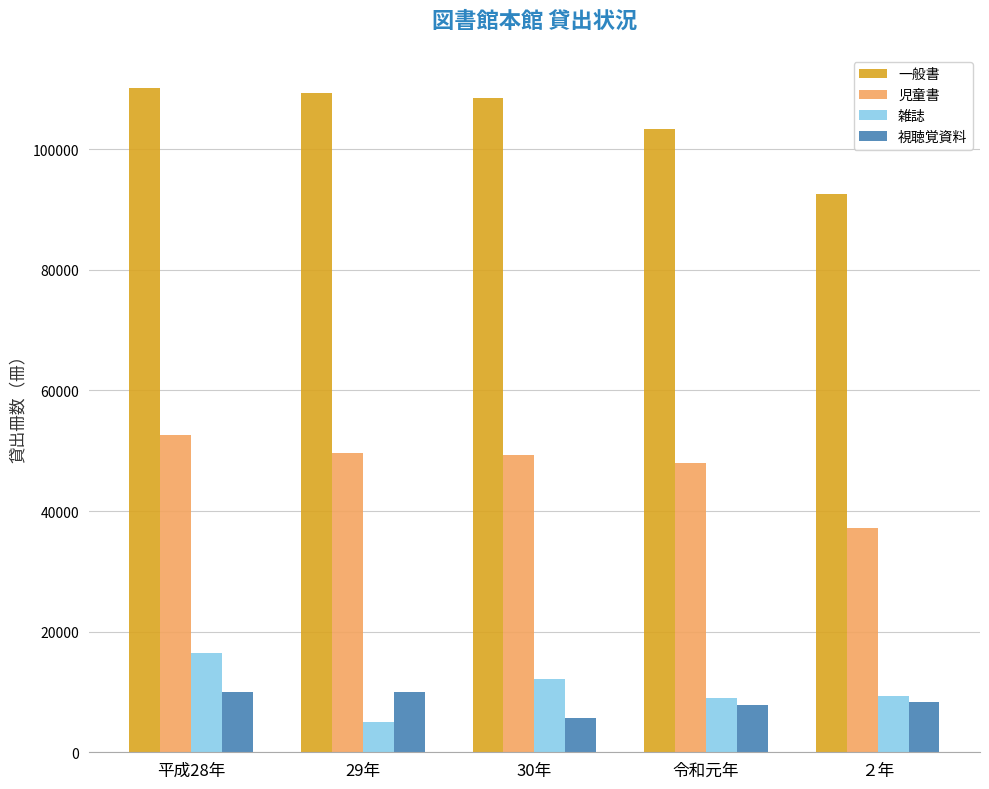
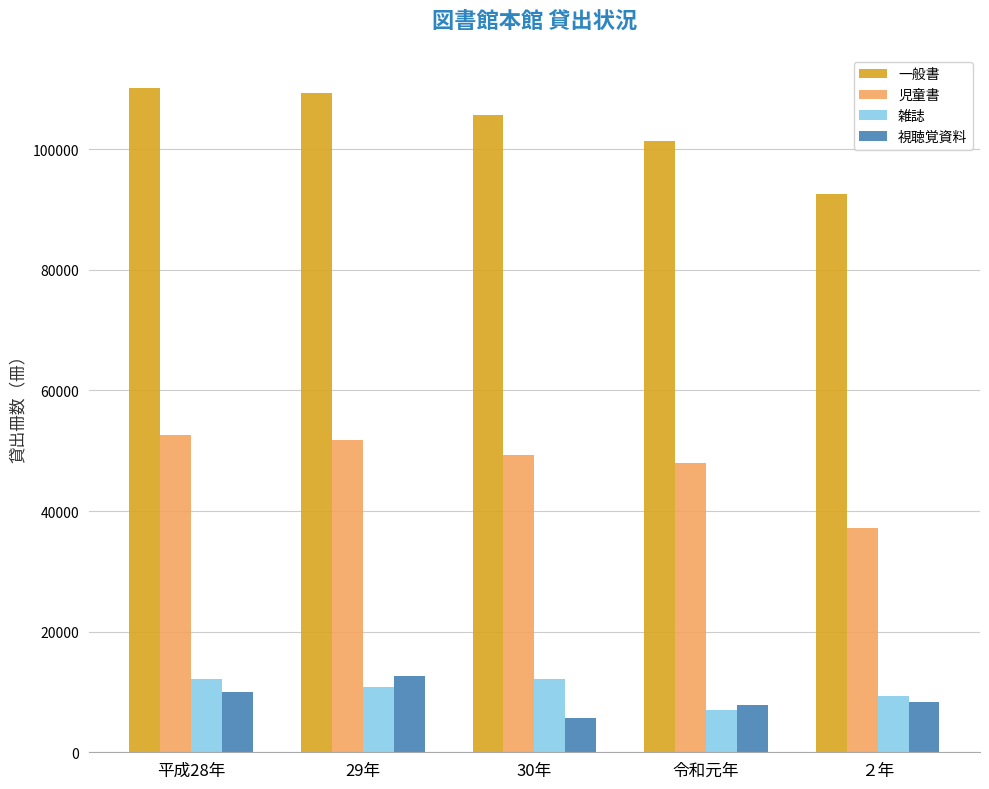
  {
    "一般書": {
      "平成28年": 110000,
      "29年": 109000,
-     "30年": 109000,
-     "令和元年": 103000,
+     "30年": 106000,
+     "令和元年": 101000,
      "２年": 93000
    },
    "児童書": {
      "平成28年": 53000,
-     "29年": 50000,
+     "29年": 52000,
      "30年": 49000,
      "令和元年": 48000,
      "２年": 37000
    },
    "雑誌": {
-     "平成28年": 16000,
-     "29年": 5000,
+     "平成28年": 12000,
+     "29年": 11000,
      "30年": 12000,
-     "令和元年": 9000,
+     "令和元年": 7000,
      "２年": 9000
    },
    "視聴覚資料": {
      "平成28年": 10000,
-     "29年": 10000,
+     "29年": 13000,
      "30年": 6000,
      "令和元年": 8000,
      "２年": 8000
    }
  }
